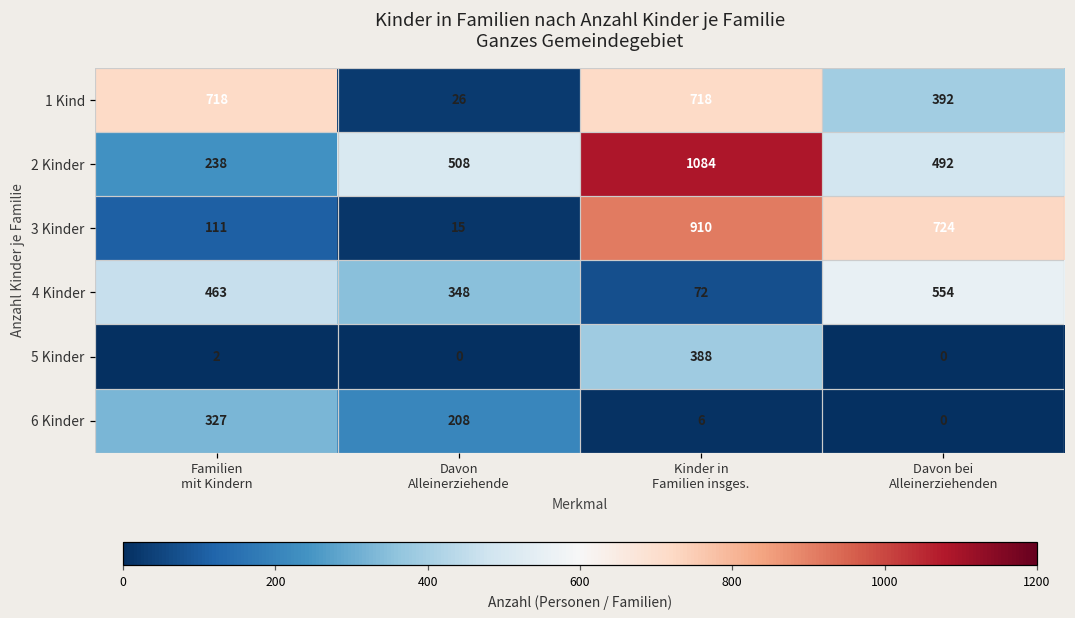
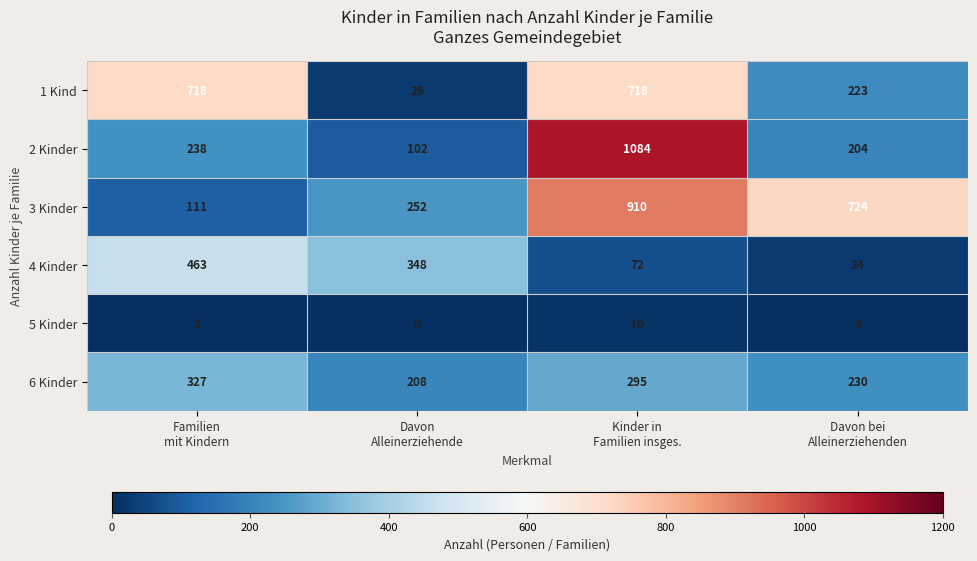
  {
    "1 Kind": {
      "Familien mit Kindern": 718,
      "Davon Alleinerziehende": 26,
      "Kinder in Familien insges.": 718,
-     "Davon bei Alleinerziehenden": 392
+     "Davon bei Alleinerziehenden": 223
    },
    "2 Kinder": {
      "Familien mit Kindern": 238,
-     "Davon Alleinerziehende": 508,
+     "Davon Alleinerziehende": 102,
      "Kinder in Familien insges.": 1084,
-     "Davon bei Alleinerziehenden": 492
+     "Davon bei Alleinerziehenden": 204
    },
    "3 Kinder": {
      "Familien mit Kindern": 111,
-     "Davon Alleinerziehende": 15,
+     "Davon Alleinerziehende": 252,
      "Kinder in Familien insges.": 910,
      "Davon bei Alleinerziehenden": 724
    },
    "4 Kinder": {
      "Familien mit Kindern": 463,
      "Davon Alleinerziehende": 348,
      "Kinder in Familien insges.": 72,
-     "Davon bei Alleinerziehenden": 554
+     "Davon bei Alleinerziehenden": 24
    },
    "5 Kinder": {
      "Familien mit Kindern": 2,
      "Davon Alleinerziehende": 0,
-     "Kinder in Familien insges.": 388,
+     "Kinder in Familien insges.": 10,
      "Davon bei Alleinerziehenden": 0
    },
    "6 Kinder": {
      "Familien mit Kindern": 327,
      "Davon Alleinerziehende": 208,
-     "Kinder in Familien insges.": 6,
-     "Davon bei Alleinerziehenden": 0
+     "Kinder in Familien insges.": 295,
+     "Davon bei Alleinerziehenden": 230
    }
  }
